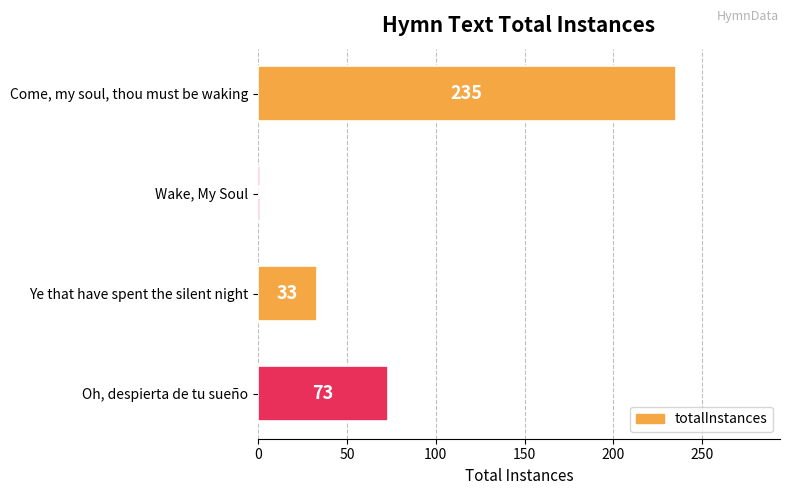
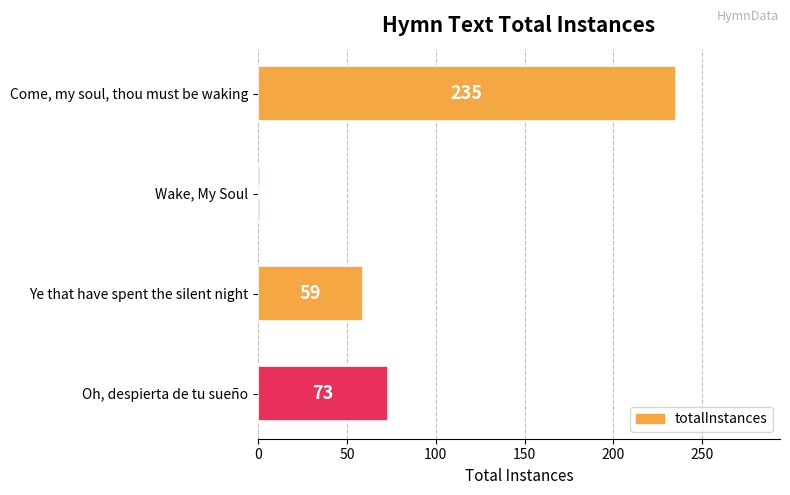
  {
    "Come, my soul, thou must be waking": 235,
-   "Ye that have spent the silent night": 33,
+   "Ye that have spent the silent night": 59,
    "Oh, despierta de tu sueño": 73
  }
